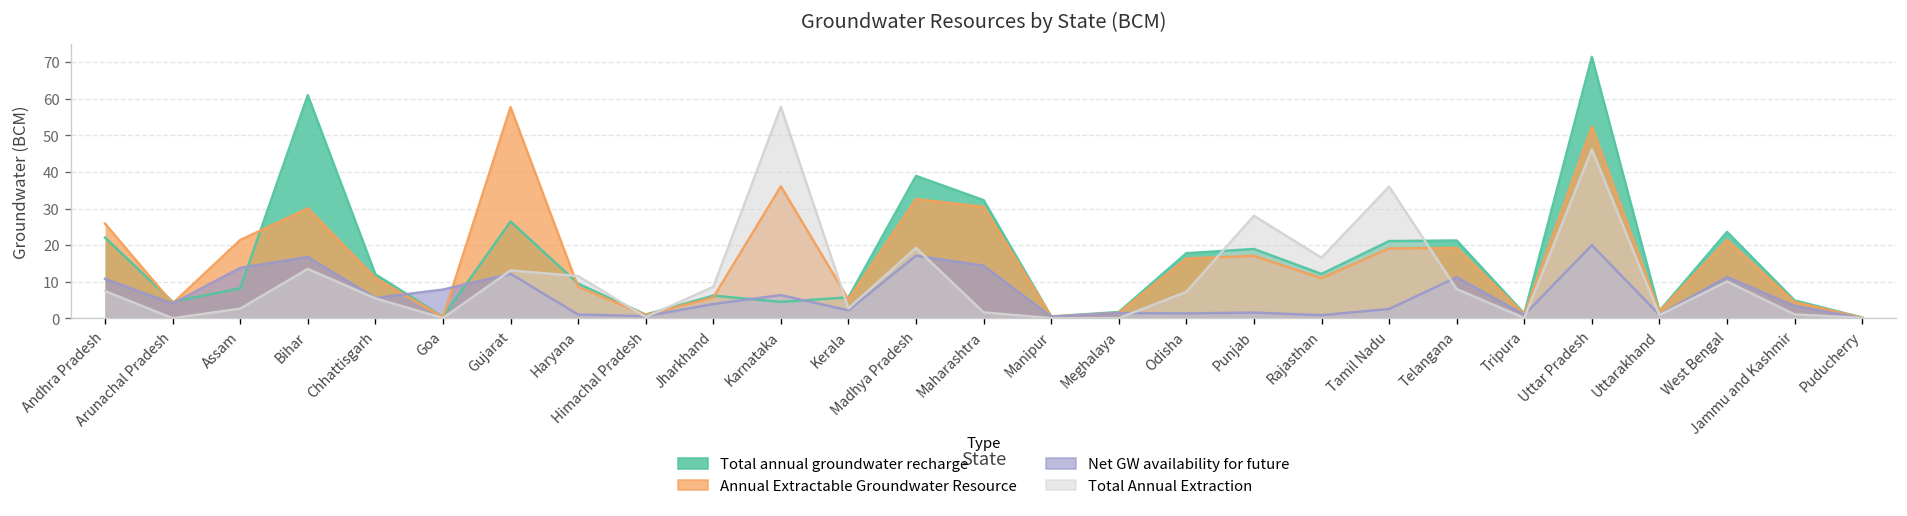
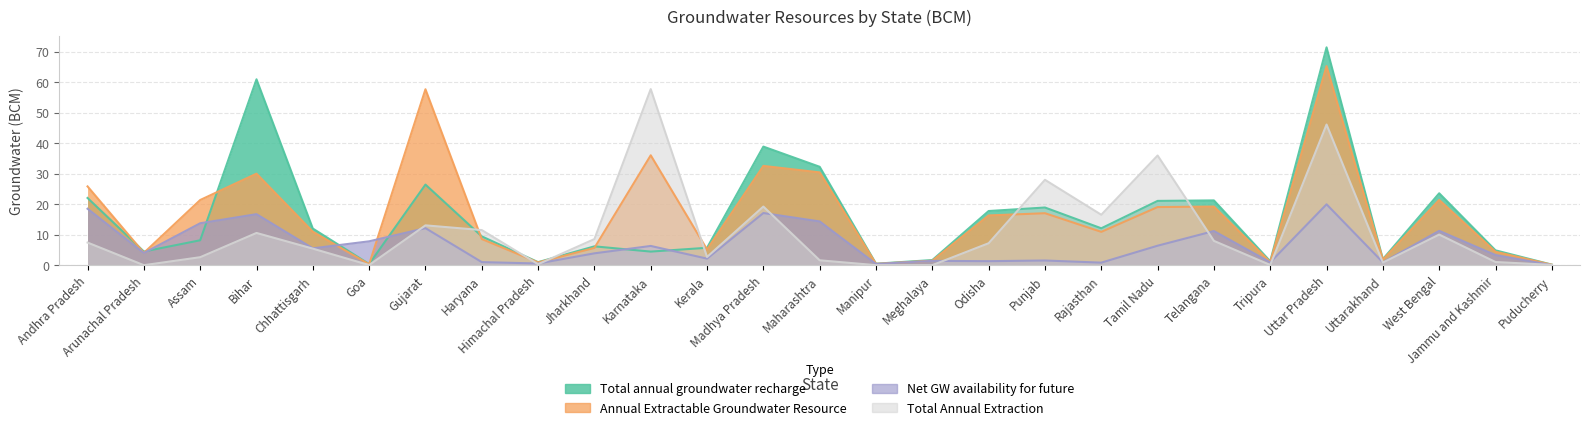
  {
    "Total annual groundwater recharge": {
      "Andhra Pradesh": 22,
      "Assam": 8,
      "Bihar": 61,
      "Chhattisgarh": 12,
      "Gujarat": 26,
      "Haryana": 9,
      "Karnataka": 4,
      "Madhya Pradesh": 39,
      "Maharashtra": 32,
      "Odisha": 18,
      "Punjab": 19,
      "Rajasthan": 12,
      "Tamil Nadu": 21,
      "Telangana": 21,
      "Uttar Pradesh": 71,
      "West Bengal": 24
    },
    "Annual Extractable Groundwater Resource": {
      "Andhra Pradesh": 26,
      "Assam": 21,
      "Bihar": 30,
      "Chhattisgarh": 11,
      "Gujarat": 58,
      "Haryana": 9,
      "Karnataka": 36,
      "Madhya Pradesh": 33,
      "Maharashtra": 30,
      "Odisha": 16,
      "Punjab": 17,
      "Rajasthan": 11,
      "Tamil Nadu": 19,
      "Telangana": 19,
-     "Uttar Pradesh": 52,
+     "Uttar Pradesh": 65,
      "West Bengal": 21
    },
    "Net GW availability for future": {
-     "Andhra Pradesh": 11,
+     "Andhra Pradesh": 19,
      "Assam": 14,
      "Bihar": 17,
      "Goa": 8,
      "Gujarat": 12,
      "Haryana": 1,
      "Jharkhand": 4,
      "Karnataka": 6,
      "Madhya Pradesh": 17,
      "Maharashtra": 14,
      "Odisha": 1,
      "Punjab": 2,
      "Rajasthan": 1,
-     "Tamil Nadu": 3,
+     "Tamil Nadu": 6,
      "Telangana": 11,
      "Uttar Pradesh": 20,
      "West Bengal": 11,
      "Jammu and Kashmir": 3
    },
    "Total Annual Extraction": {
      "Andhra Pradesh": 7,
      "Arunachal Pradesh": 0,
      "Assam": 3,
-     "Bihar": 14,
+     "Bihar": 11,
      "Gujarat": 13,
      "Haryana": 12,
      "Jharkhand": 9,
      "Karnataka": 58,
      "Madhya Pradesh": 19,
      "Maharashtra": 2,
      "Meghalaya": 0,
      "Odisha": 7,
      "Punjab": 28,
      "Rajasthan": 17,
      "Tamil Nadu": 36,
      "Telangana": 8,
      "Tripura": 0,
      "Uttar Pradesh": 46,
      "West Bengal": 10,
      "Jammu and Kashmir": 1
    }
  }
